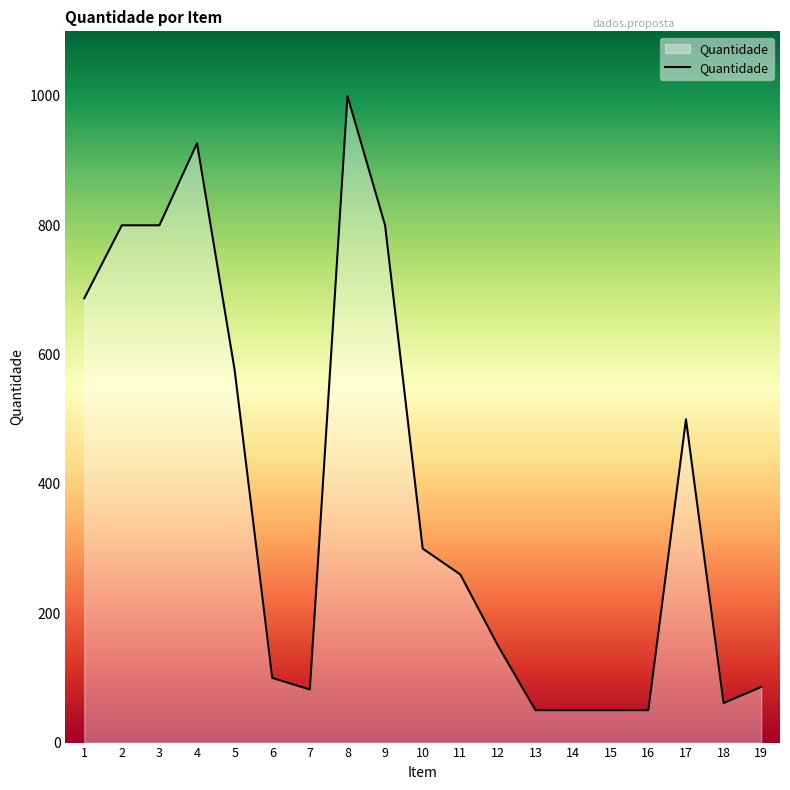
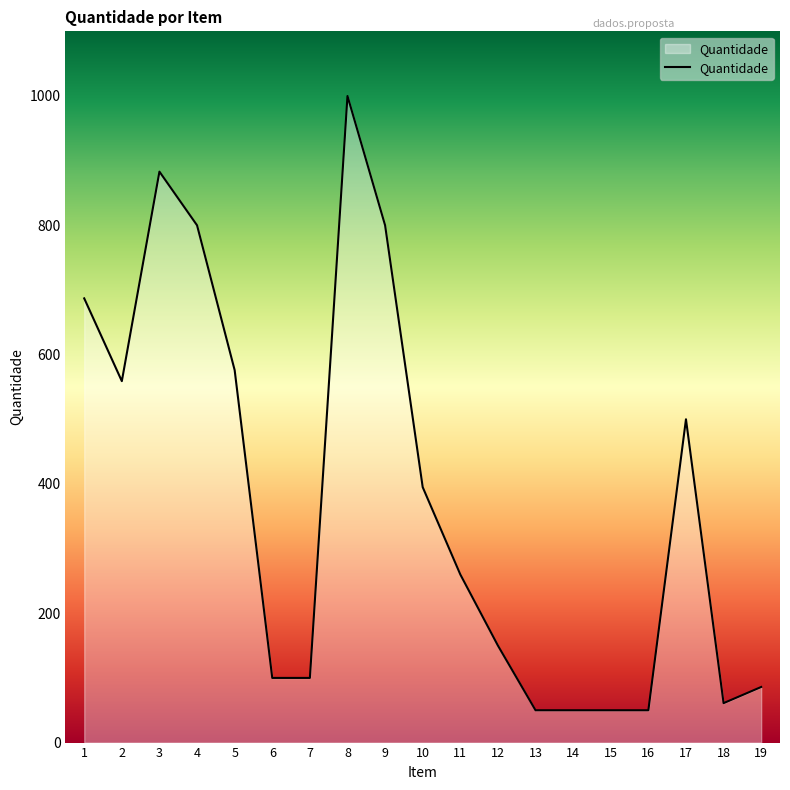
  {
    "1": 690,
-   "2": 800,
-   "3": 800,
-   "4": 930,
+   "2": 560,
+   "3": 880,
+   "4": 800,
    "5": 580,
    "6": 100,
-   "7": 80,
+   "7": 100,
    "8": 1000,
    "9": 800,
-   "10": 300,
+   "10": 400,
    "11": 260,
    "12": 150,
    "13": 50,
    "14": 50,
    "15": 50,
    "16": 50,
    "17": 500,
    "18": 60,
    "19": 90
  }
